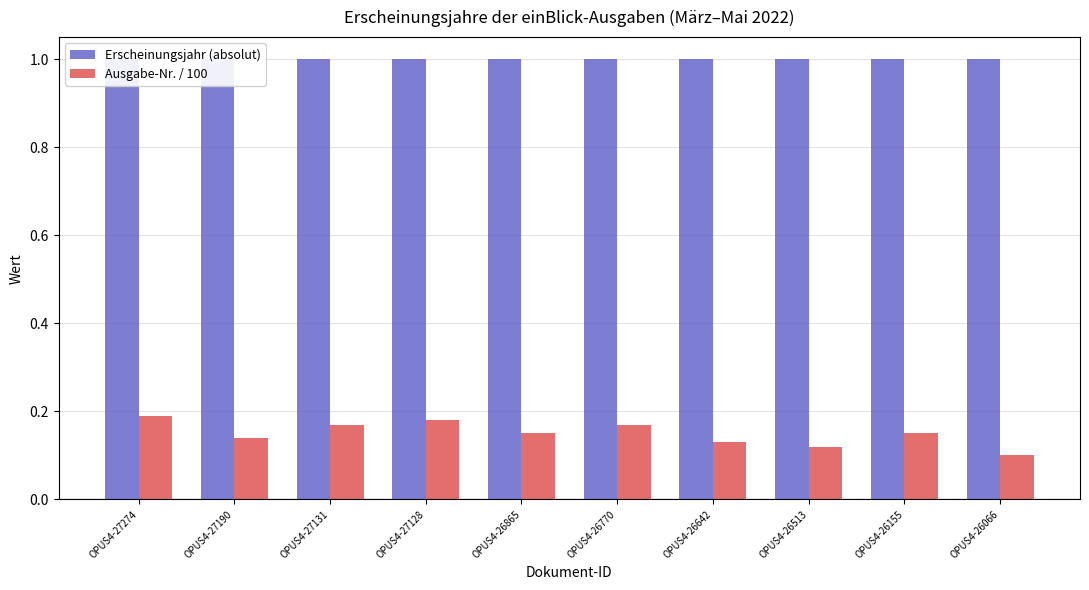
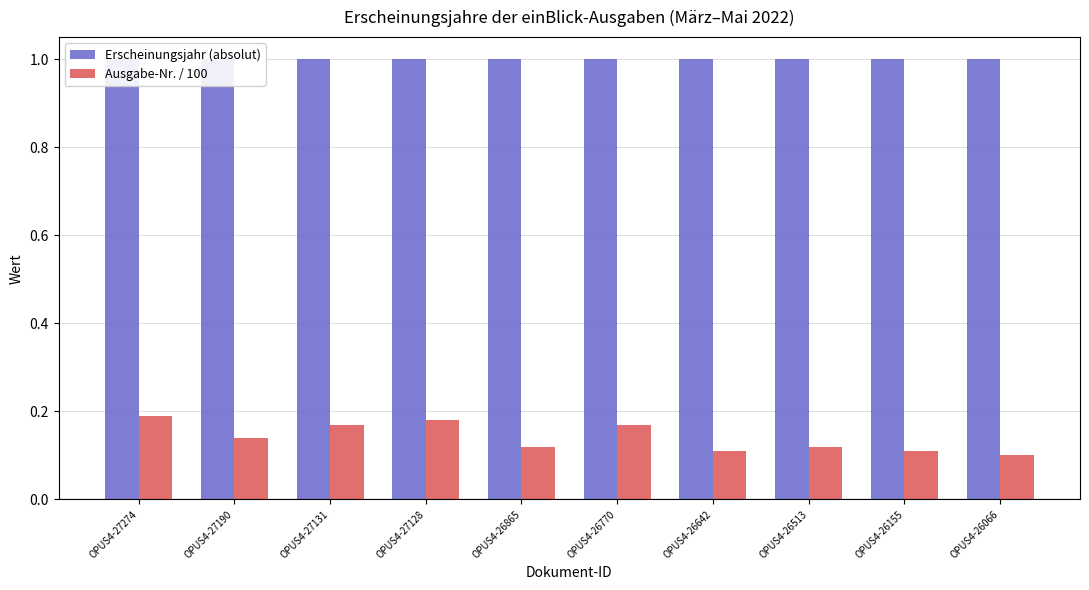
  {
    "Erscheinungsjahr (absolut)": {
      "OPUS4-27131": 1.00,
      "OPUS4-27128": 1.00,
      "OPUS4-26865": 1.00,
      "OPUS4-26770": 1.00,
      "OPUS4-26642": 1.00,
      "OPUS4-26513": 1.00,
      "OPUS4-26155": 1.00,
      "OPUS4-26066": 1.00
    },
    "Ausgabe-Nr. / 100": {
      "OPUS4-27274": 0.19,
      "OPUS4-27190": 0.14,
      "OPUS4-27131": 0.17,
      "OPUS4-27128": 0.18,
-     "OPUS4-26865": 0.15,
+     "OPUS4-26865": 0.12,
      "OPUS4-26770": 0.17,
-     "OPUS4-26642": 0.13,
+     "OPUS4-26642": 0.11,
      "OPUS4-26513": 0.12,
-     "OPUS4-26155": 0.15,
+     "OPUS4-26155": 0.11,
      "OPUS4-26066": 0.10
    }
  }
